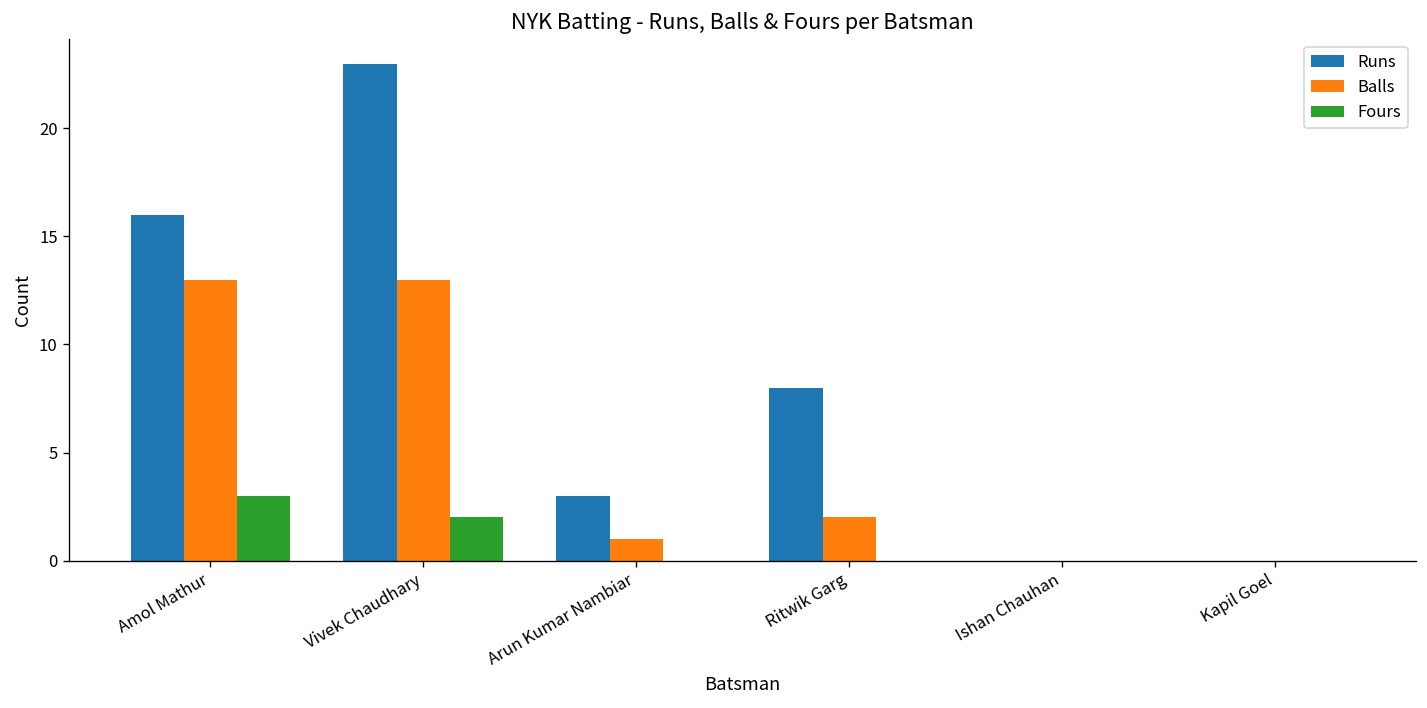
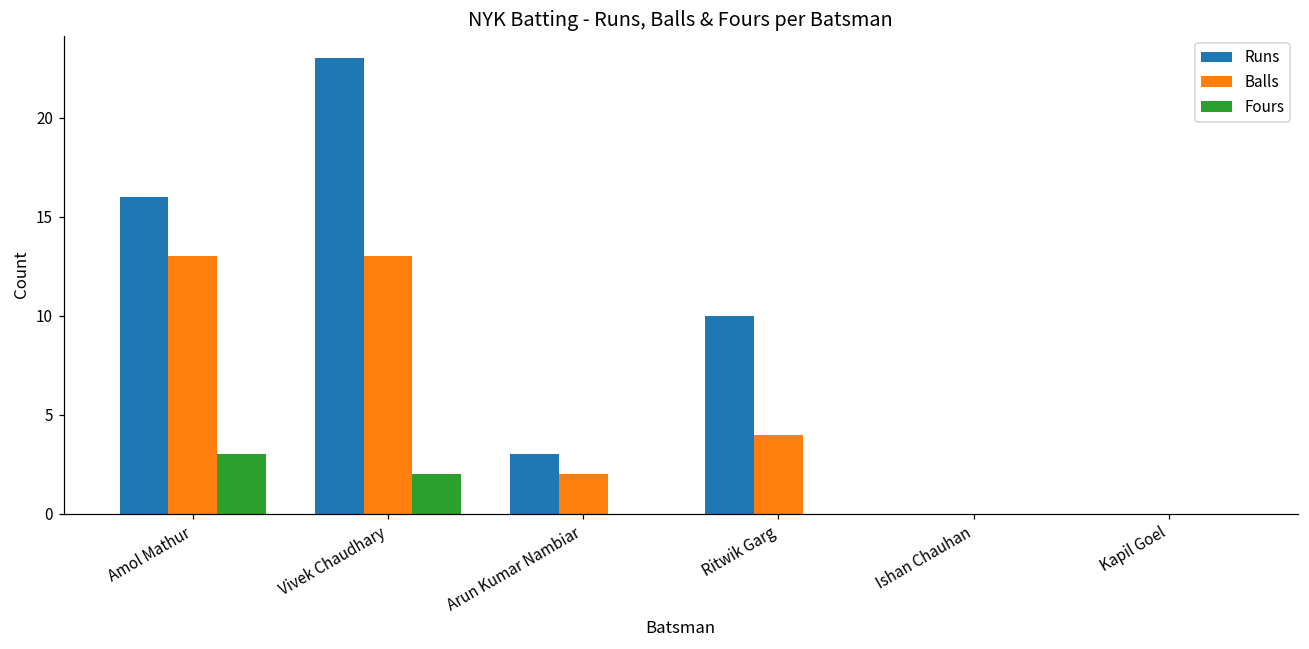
  {
    "Runs": {
      "Amol Mathur": 16,
      "Vivek Chaudhary": 23,
      "Arun Kumar Nambiar": 3,
-     "Ritwik Garg": 8,
+     "Ritwik Garg": 10,
      "Ishan Chauhan": 0,
      "Kapil Goel": 0
    },
    "Balls": {
      "Amol Mathur": 13,
      "Vivek Chaudhary": 13,
-     "Arun Kumar Nambiar": 1,
-     "Ritwik Garg": 2,
+     "Arun Kumar Nambiar": 2,
+     "Ritwik Garg": 4,
      "Ishan Chauhan": 0,
      "Kapil Goel": 0
    },
    "Fours": {
      "Amol Mathur": 3,
      "Vivek Chaudhary": 2,
      "Arun Kumar Nambiar": 0,
      "Ritwik Garg": 0,
      "Ishan Chauhan": 0,
      "Kapil Goel": 0
    }
  }
